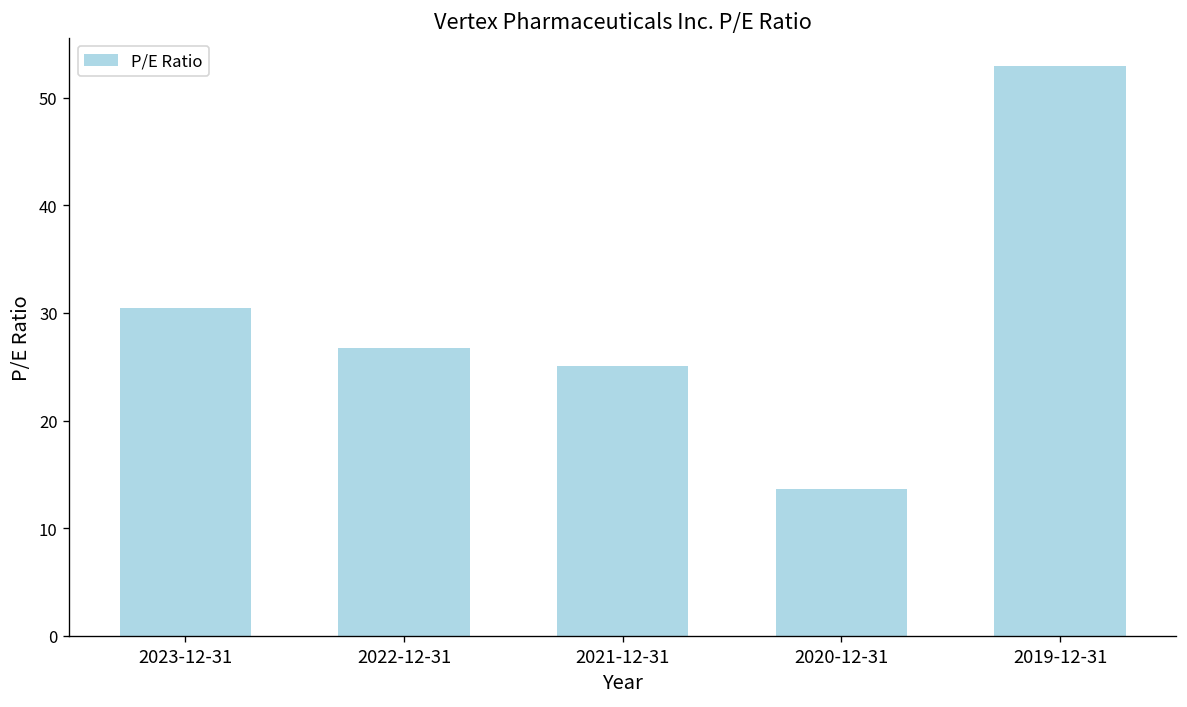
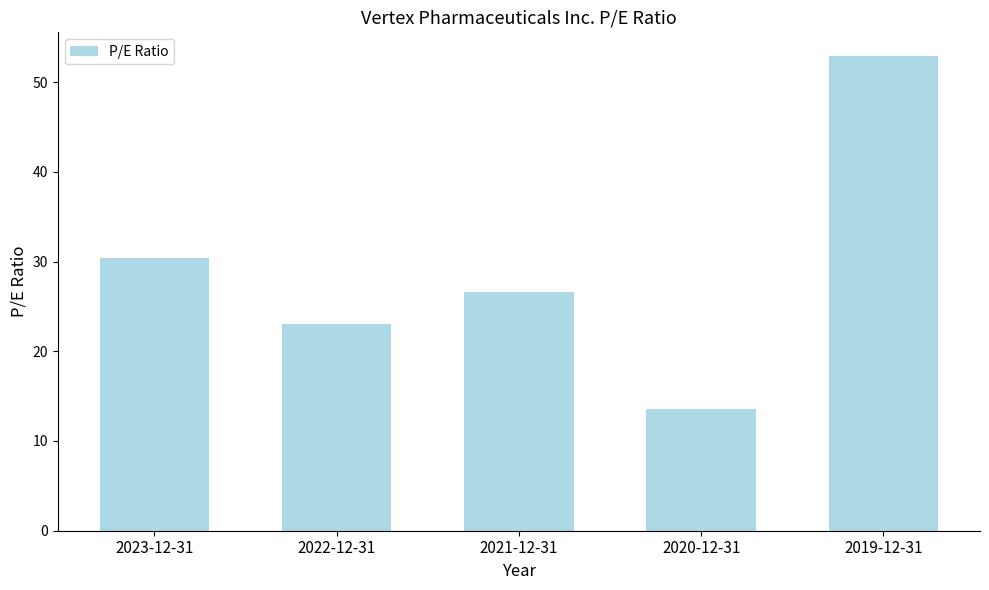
  {
    "2023-12-31": 30,
-   "2022-12-31": 27,
-   "2021-12-31": 25,
+   "2022-12-31": 23,
+   "2021-12-31": 27,
    "2020-12-31": 14,
    "2019-12-31": 53
  }
